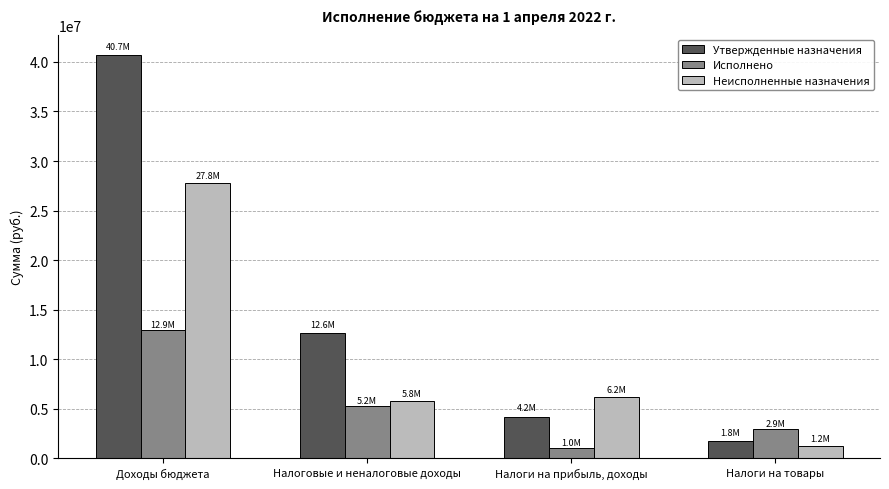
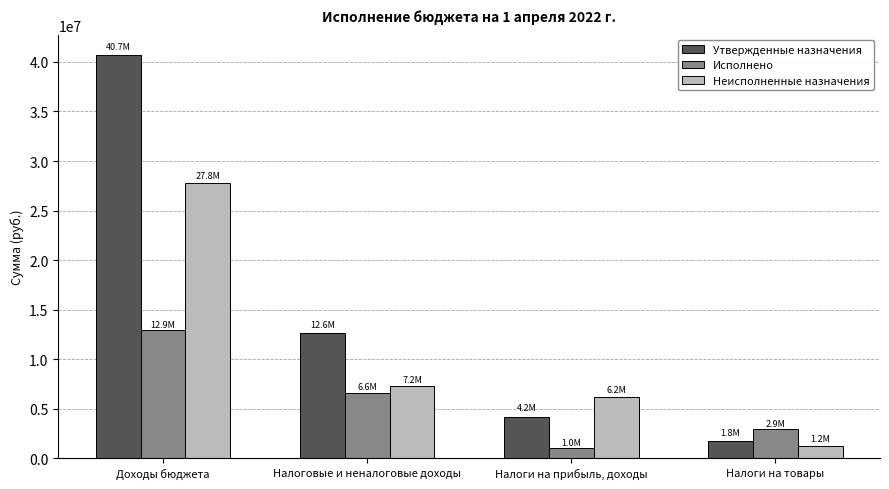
  {
    "Утвержденные назначения": {
      "Доходы бюджета": "40.7M",
      "Налоговые и неналоговые доходы": "12.6M",
      "Налоги на прибыль, доходы": "4.2M",
      "Налоги на товары": "1.8M"
    },
    "Исполнено": {
      "Доходы бюджета": "12.9M",
-     "Налоговые и неналоговые доходы": "5.2M",
+     "Налоговые и неналоговые доходы": "6.6M",
      "Налоги на прибыль, доходы": "1.0M",
      "Налоги на товары": "2.9M"
    },
    "Неисполненные назначения": {
      "Доходы бюджета": "27.8M",
-     "Налоговые и неналоговые доходы": "5.8M",
+     "Налоговые и неналоговые доходы": "7.2M",
      "Налоги на прибыль, доходы": "6.2M",
      "Налоги на товары": "1.2M"
    }
  }
